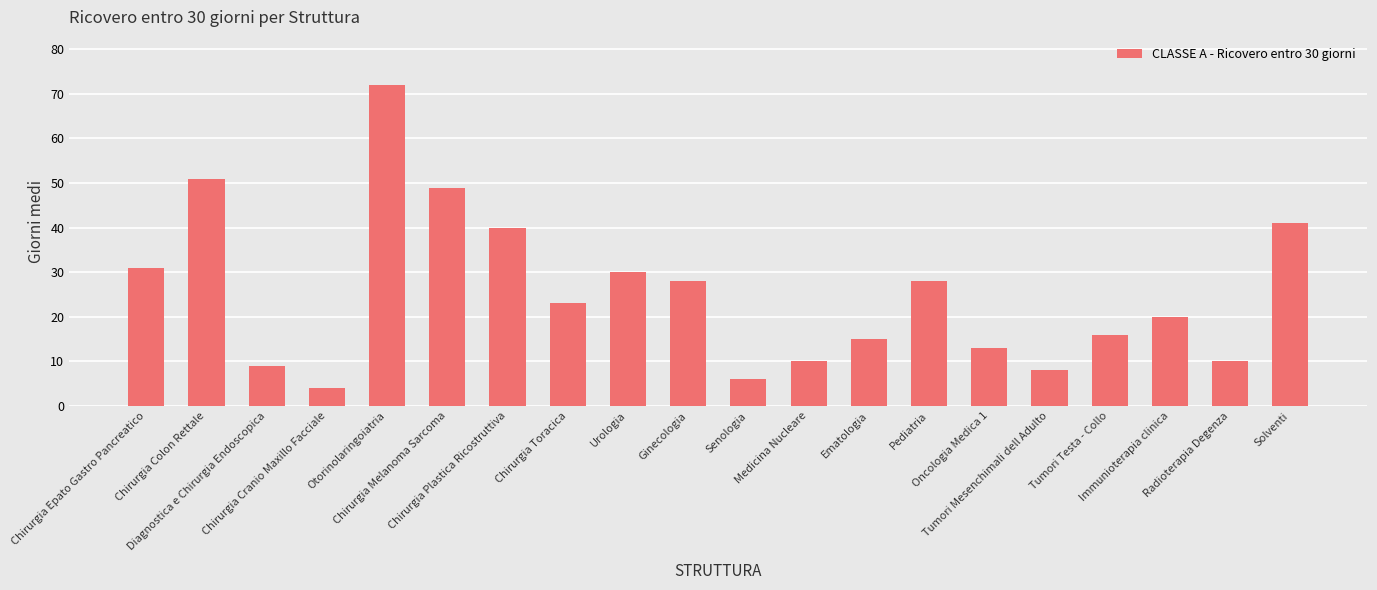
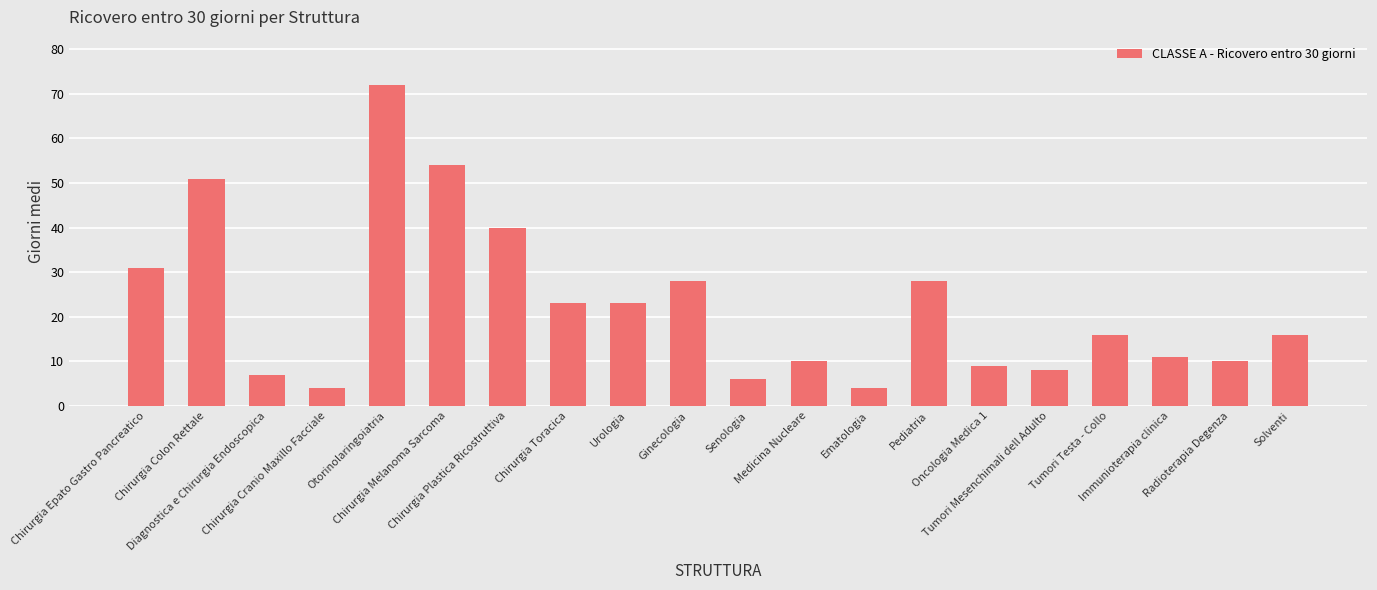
  {
    "Chirurgia Epato Gastro Pancreatico": 31,
    "Chirurgia Colon Rettale": 51,
-   "Diagnostica e Chirurgia Endoscopica": 9,
+   "Diagnostica e Chirurgia Endoscopica": 7,
    "Chirurgia Cranio Maxillo Facciale": 4,
    "Otorinolaringoiatria": 72,
-   "Chirurgia Melanoma Sarcoma": 49,
+   "Chirurgia Melanoma Sarcoma": 54,
    "Chirurgia Plastica Ricostruttiva": 40,
    "Chirurgia Toracica": 23,
-   "Urologia": 30,
+   "Urologia": 23,
    "Ginecologia": 28,
    "Senologia": 6,
    "Medicina Nucleare": 10,
-   "Ematologia": 15,
+   "Ematologia": 4,
    "Pediatria": 28,
-   "Oncologia Medica 1": 13,
+   "Oncologia Medica 1": 9,
    "Tumori Mesenchimali dell Adulto": 8,
    "Tumori Testa - Collo": 16,
-   "Immunioterapia clinica": 20,
+   "Immunioterapia clinica": 11,
    "Radioterapia Degenza": 10,
-   "Solventi": 41
+   "Solventi": 16
  }
